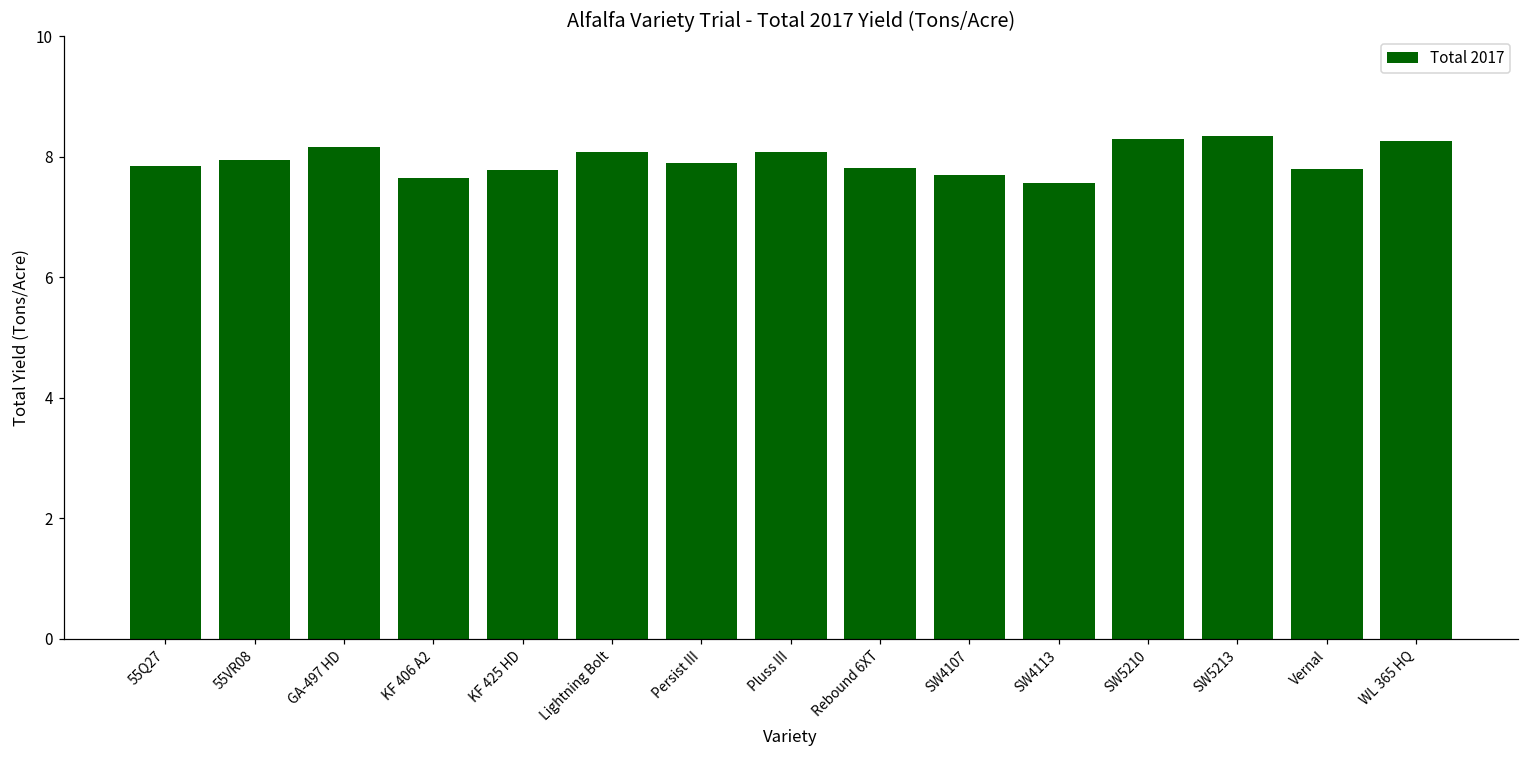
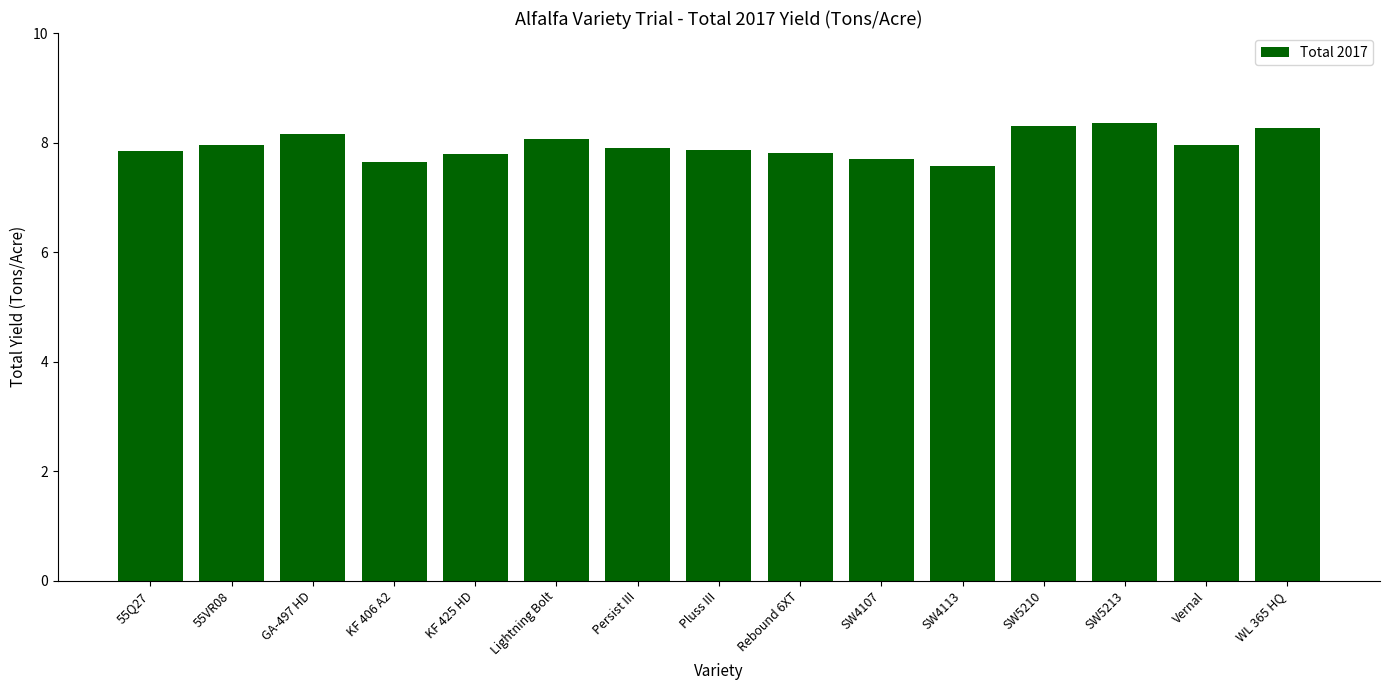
  {
    "55Q27": 7.8,
    "55VR08": 8.0,
    "GA-497 HD": 8.2,
    "KF 406 A2": 7.6,
    "KF 425 HD": 7.8,
    "Lightning Bolt": 8.1,
    "Persist III": 7.9,
-   "Pluss III": 8.1,
+   "Pluss III": 7.9,
    "Rebound 6XT": 7.8,
    "SW4107": 7.7,
    "SW4113": 7.6,
    "SW5210": 8.3,
    "SW5213": 8.4,
-   "Vernal": 7.8,
+   "Vernal": 8.0,
    "WL 365 HQ": 8.3
  }
